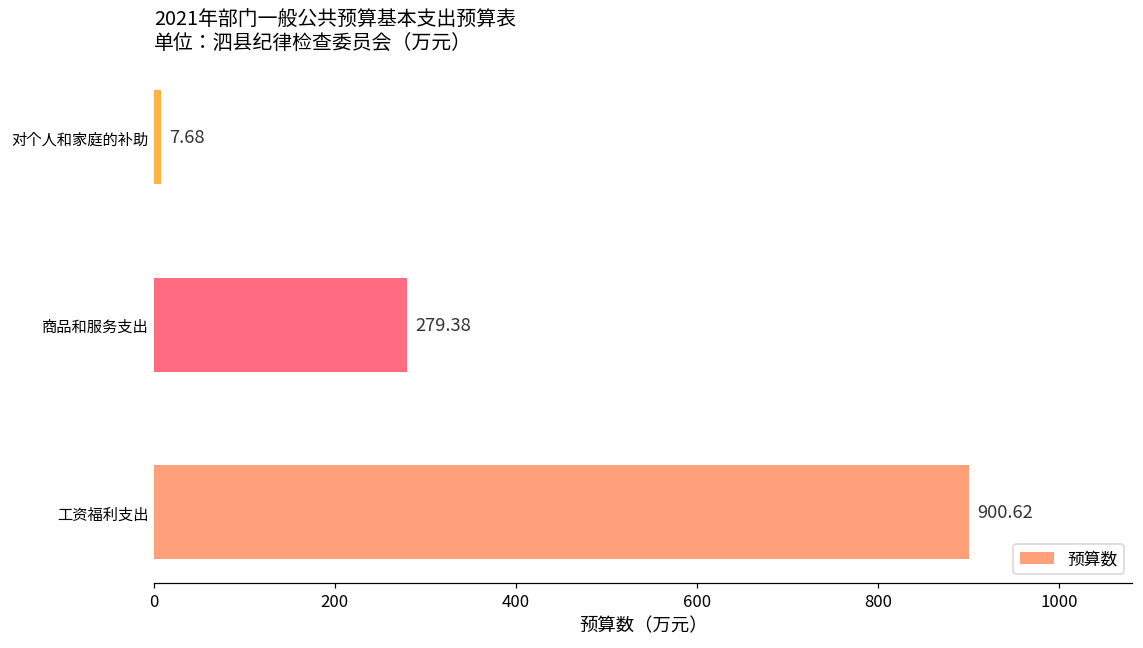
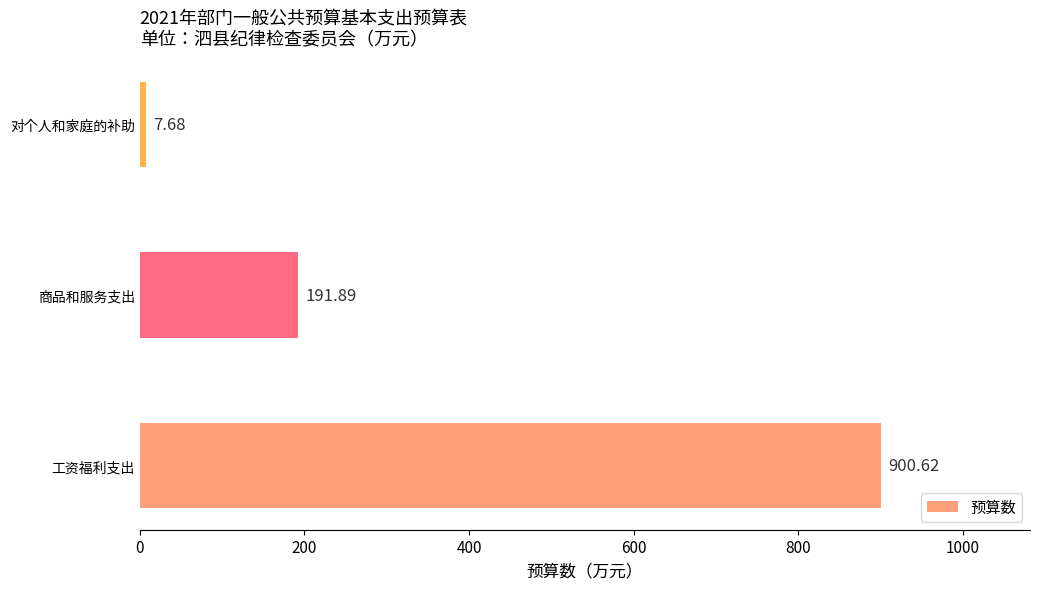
  {
    "对个人和家庭的补助": 7.68,
-   "商品和服务支出": 279.38,
+   "商品和服务支出": 191.89,
    "工资福利支出": 900.62
  }
